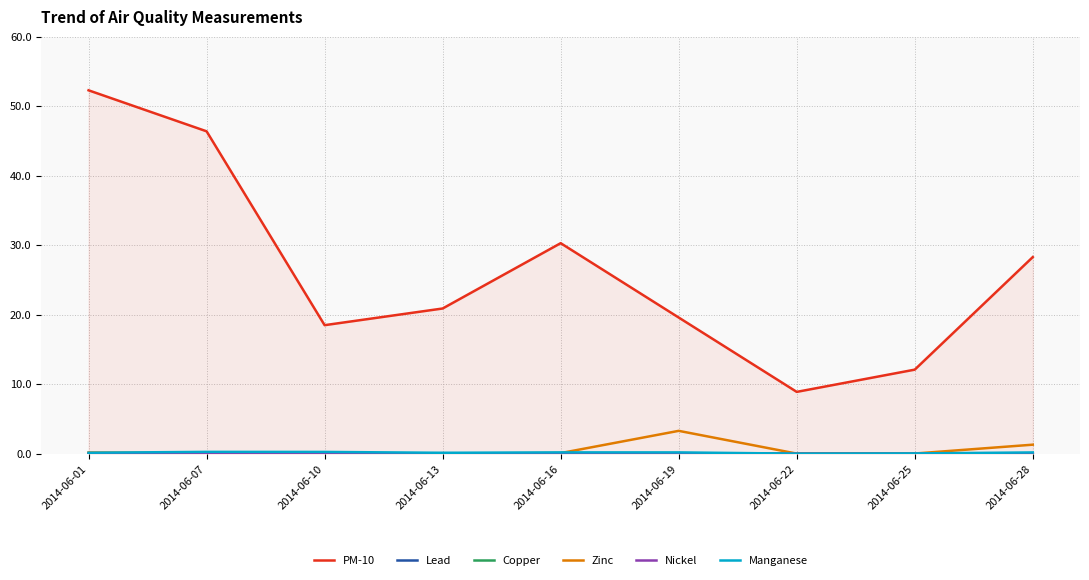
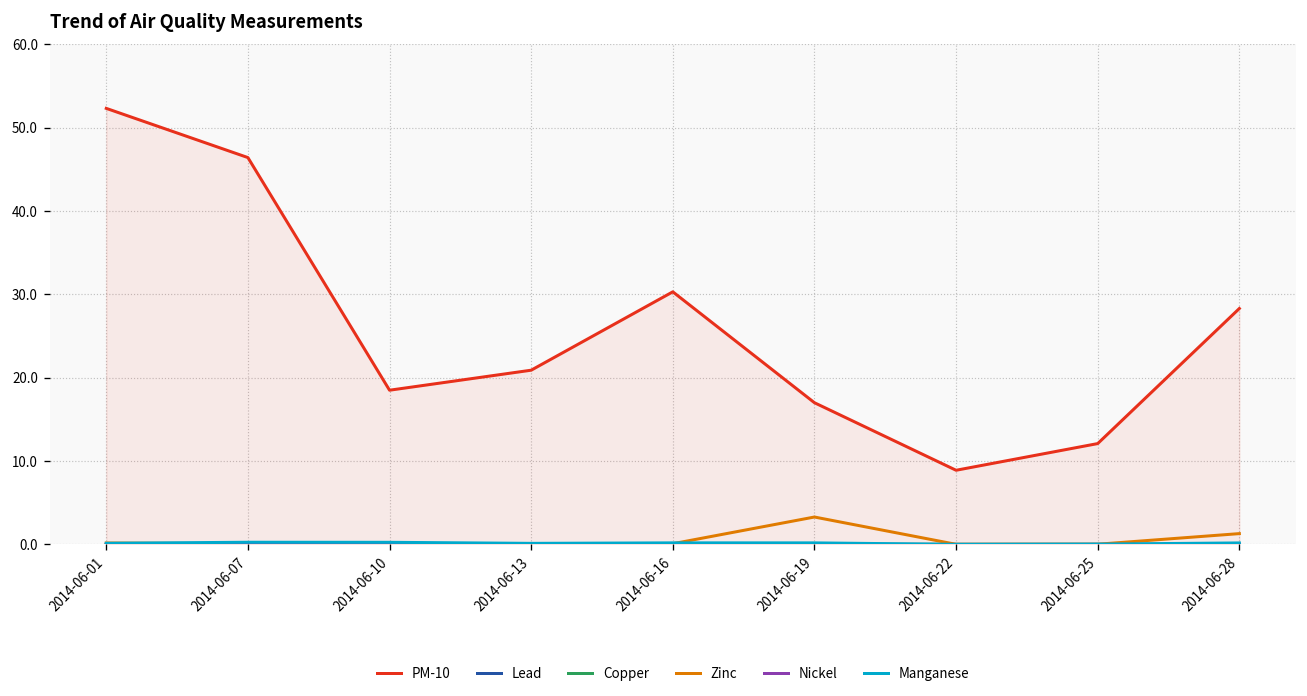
  {
    "PM-10": {
      "2014-06-01": 52,
      "2014-06-07": 46,
      "2014-06-10": 19,
      "2014-06-13": 21,
      "2014-06-16": 30,
-     "2014-06-19": 20,
+     "2014-06-19": 17,
      "2014-06-22": 9,
      "2014-06-25": 12,
      "2014-06-28": 28
    },
    "Zinc": {
      "2014-06-19": 3,
      "2014-06-28": 1
    }
  }
